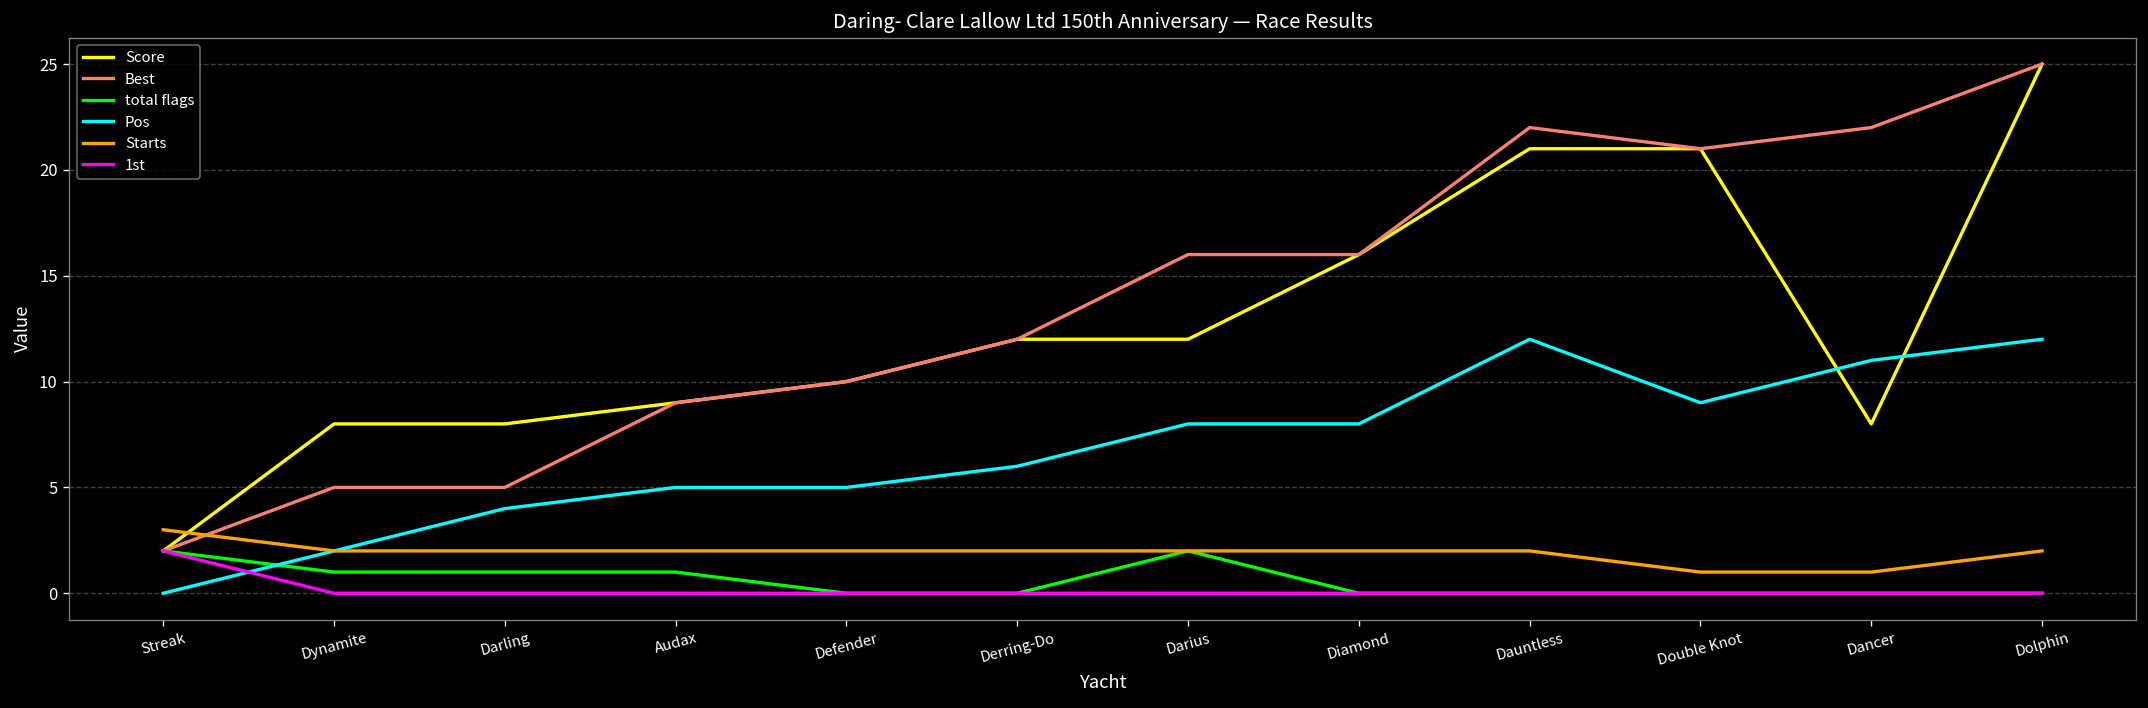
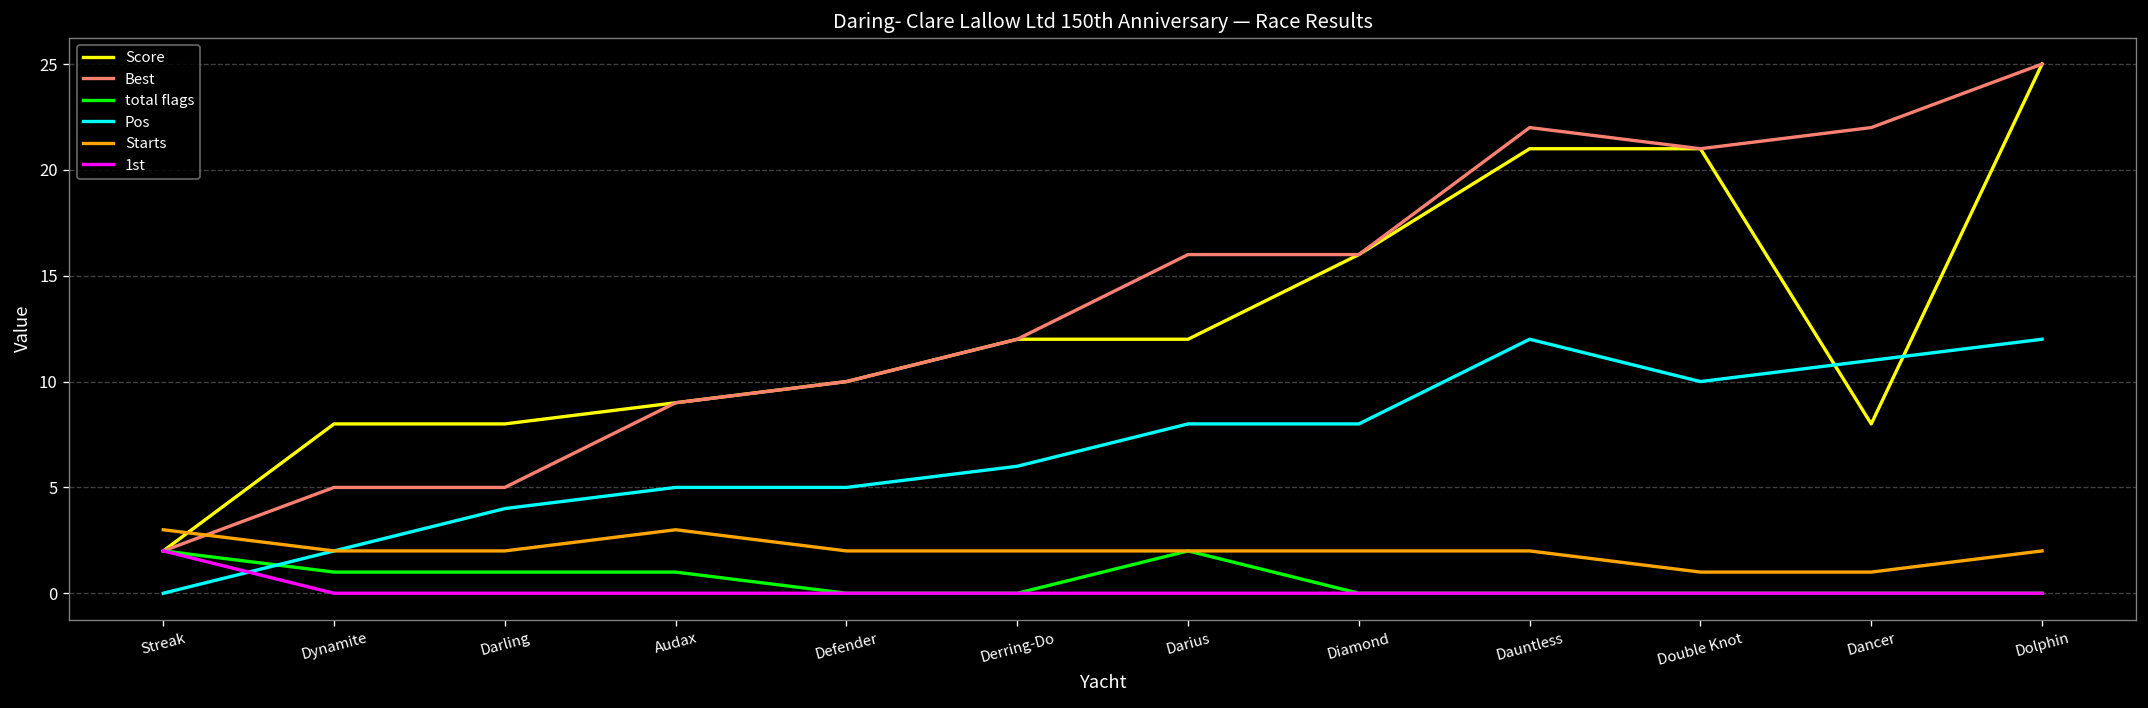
  {
    "Score": {
      "Dynamite": 8,
      "Darling": 8,
      "Darius": 12,
      "Dauntless": 21,
      "Dancer": 8
    },
    "Best": {
      "Dynamite": 5,
      "Darling": 5,
      "Darius": 16,
      "Dauntless": 22,
      "Dancer": 22
    },
    "total flags": {
      "Dynamite": 1,
      "Darling": 1,
      "Audax": 1
    },
    "Pos": {
      "Streak": 0,
      "Darling": 4,
      "Audax": 5,
      "Defender": 5,
      "Derring-Do": 6,
      "Darius": 8,
      "Diamond": 8,
      "Dauntless": 12,
-     "Double Knot": 9,
+     "Double Knot": 10,
      "Dancer": 11,
      "Dolphin": 12
    },
    "Starts": {
      "Streak": 3,
      "Darling": 2,
-     "Audax": 2,
+     "Audax": 3,
      "Defender": 2,
      "Derring-Do": 2,
      "Diamond": 2,
      "Dauntless": 2,
      "Double Knot": 1,
      "Dancer": 1,
      "Dolphin": 2
    },
    "1st": {
      "Dynamite": 0,
      "Darling": 0,
      "Audax": 0,
      "Darius": 0
    }
  }
